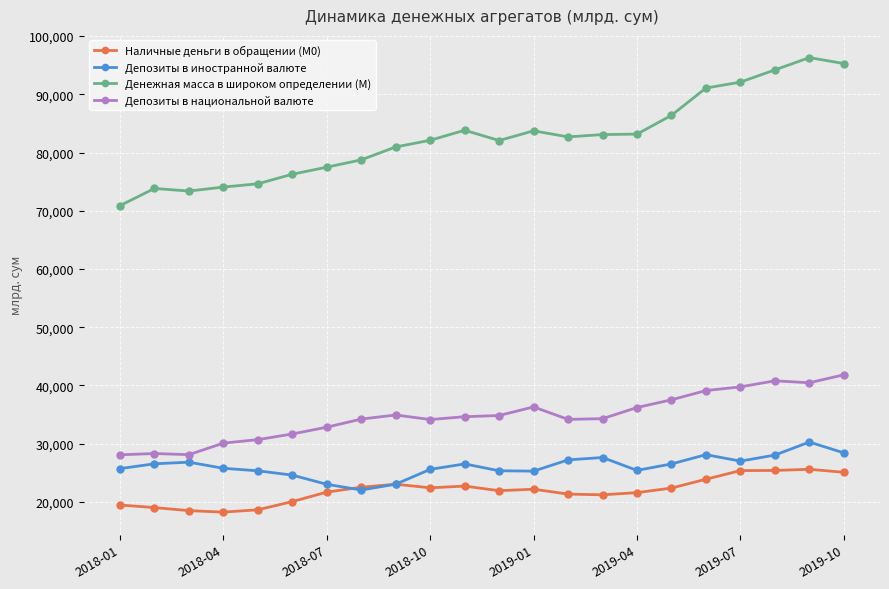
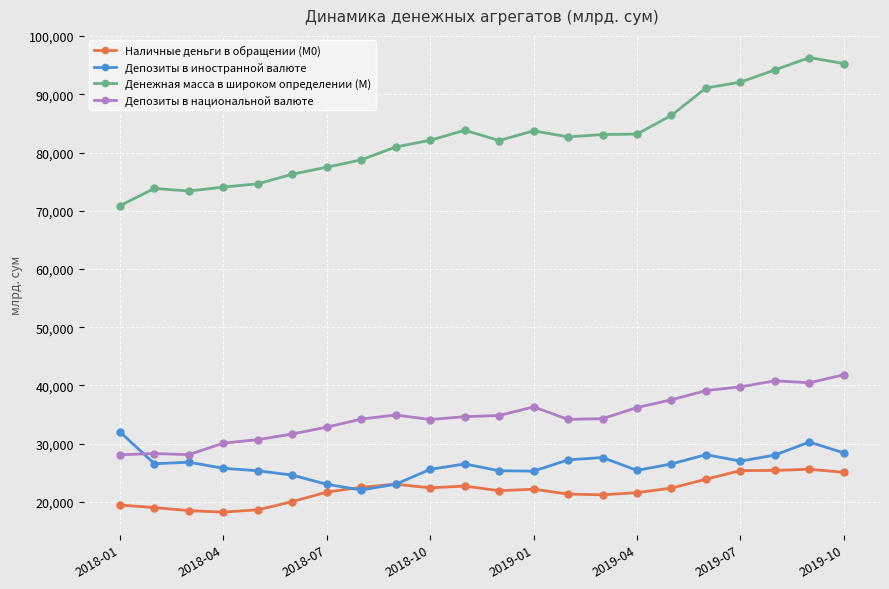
  {
    "Наличные деньги в обращении (М0)": {
      "2018-01": "19,000",
      "2018-04": "18,000",
      "2018-07": "22,000",
      "2018-10": "22,000",
      "2019-01": "22,000",
      "2019-04": "22,000",
      "2019-07": "25,000",
      "2019-10": "25,000"
    },
    "Депозиты в иностранной валюте": {
-     "2018-01": "26,000",
+     "2018-01": "32,000",
      "2018-04": "26,000",
      "2018-07": "23,000",
      "2018-10": "26,000",
      "2019-01": "25,000",
      "2019-04": "25,000",
      "2019-07": "27,000",
      "2019-10": "28,000"
    },
    "Денежная масса в широком определении (М)": {
      "2018-01": "71,000",
      "2018-04": "74,000",
      "2018-07": "77,000",
      "2018-10": "82,000",
      "2019-01": "84,000",
      "2019-04": "83,000",
      "2019-07": "92,000",
      "2019-10": "95,000"
    },
    "Депозиты в национальной валюте": {
      "2018-01": "28,000",
      "2018-04": "30,000",
      "2018-07": "33,000",
      "2018-10": "34,000",
      "2019-01": "36,000",
      "2019-04": "36,000",
      "2019-07": "40,000",
      "2019-10": "42,000"
    }
  }
